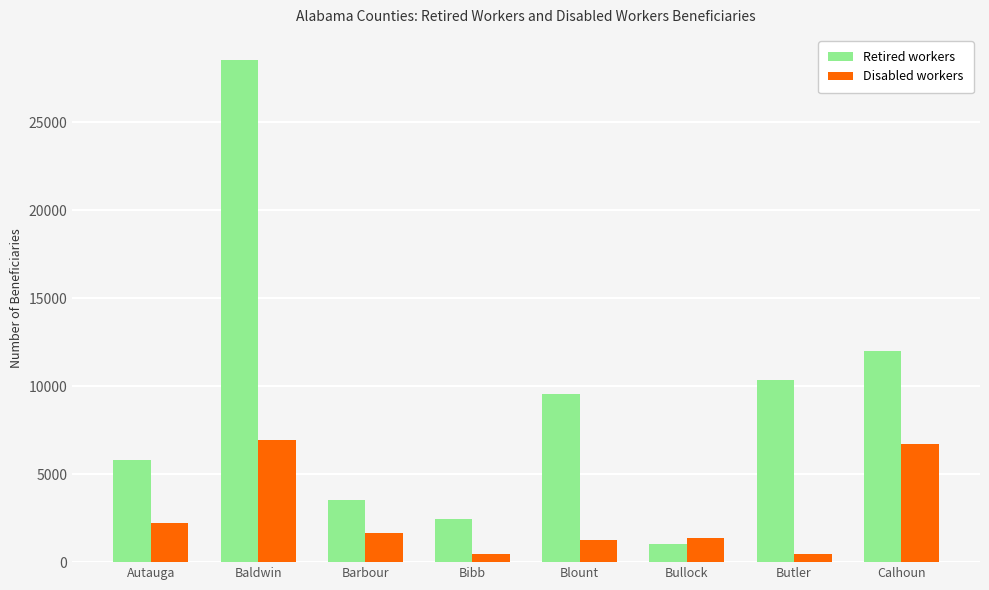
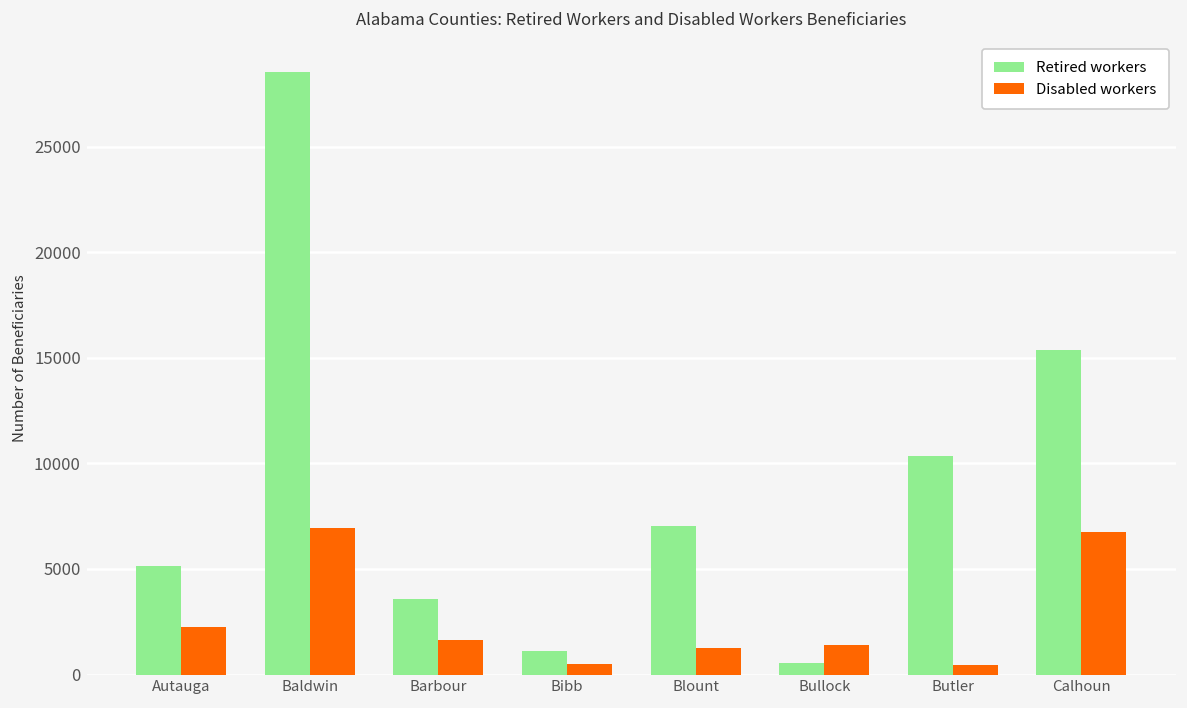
  {
    "Retired workers": {
-     "Autauga": 5800,
+     "Autauga": 5100,
      "Baldwin": 28500,
      "Barbour": 3600,
-     "Bibb": 2400,
-     "Blount": 9500,
-     "Bullock": 1000,
+     "Bibb": 1100,
+     "Blount": 7000,
+     "Bullock": 500,
      "Butler": 10400,
-     "Calhoun": 12000
+     "Calhoun": 15400
    },
    "Disabled workers": {
      "Autauga": 2200,
      "Baldwin": 6900,
      "Barbour": 1600,
      "Bibb": 500,
      "Blount": 1300,
      "Bullock": 1400,
      "Butler": 500,
      "Calhoun": 6700
    }
  }
